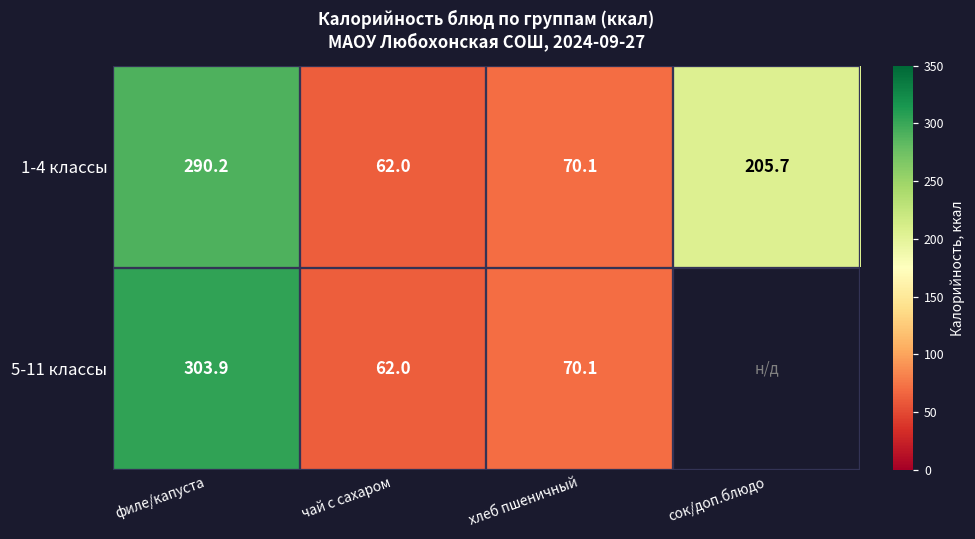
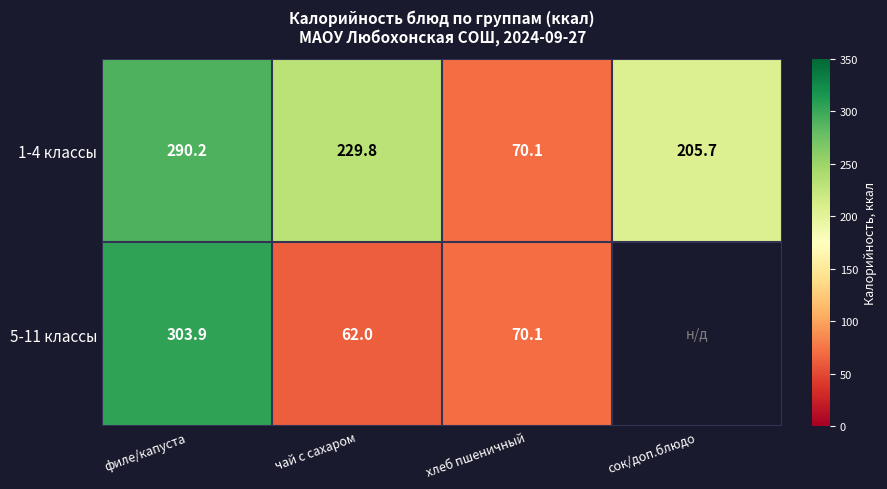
  {
    "1-4 классы": {
      "филе/капуста": 290.2,
-     "чай с сахаром": 62.0,
+     "чай с сахаром": 229.8,
      "хлеб пшеничный": 70.1,
      "сок/доп.блюдо": 205.7
    },
    "5-11 классы": {
      "филе/капуста": 303.9,
      "чай с сахаром": 62.0,
      "хлеб пшеничный": 70.1
    }
  }
